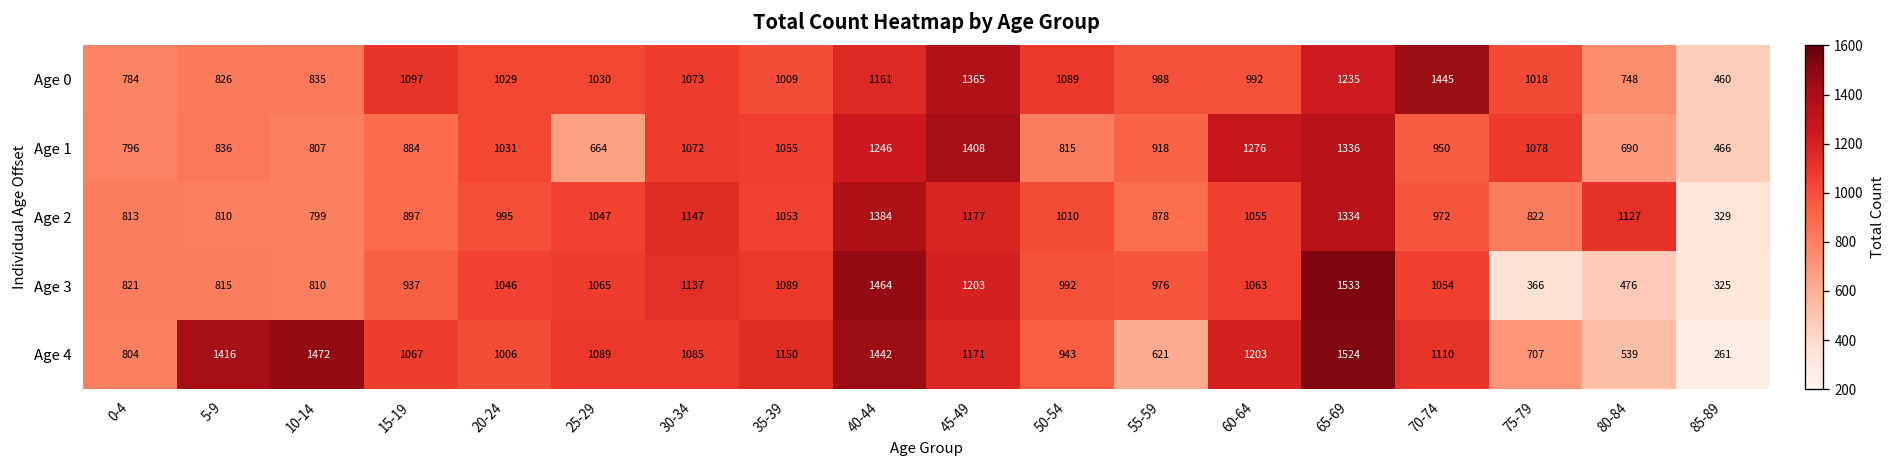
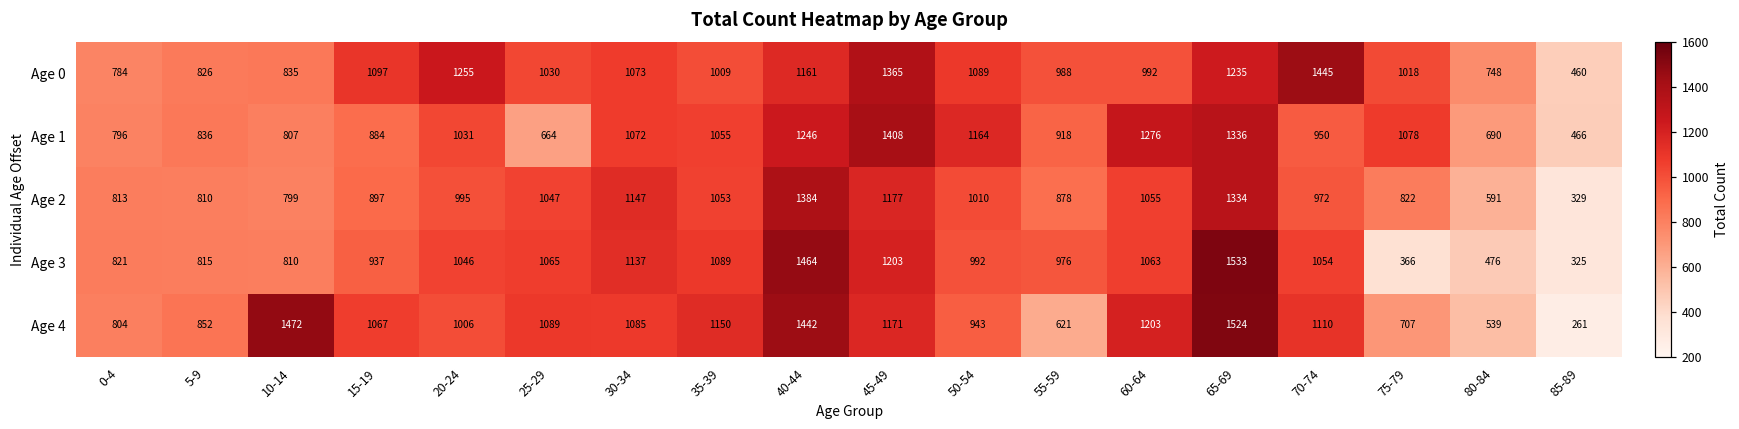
  {
    "Age 0": {
      "0-4": 784,
      "5-9": 826,
      "10-14": 835,
      "15-19": 1097,
-     "20-24": 1029,
+     "20-24": 1255,
      "25-29": 1030,
      "30-34": 1073,
      "35-39": 1009,
      "40-44": 1161,
      "45-49": 1365,
      "50-54": 1089,
      "55-59": 988,
      "60-64": 992,
      "65-69": 1235,
      "70-74": 1445,
      "75-79": 1018,
      "80-84": 748,
      "85-89": 460
    },
    "Age 1": {
      "0-4": 796,
      "5-9": 836,
      "10-14": 807,
      "15-19": 884,
      "20-24": 1031,
      "25-29": 664,
      "30-34": 1072,
      "35-39": 1055,
      "40-44": 1246,
      "45-49": 1408,
-     "50-54": 815,
+     "50-54": 1164,
      "55-59": 918,
      "60-64": 1276,
      "65-69": 1336,
      "70-74": 950,
      "75-79": 1078,
      "80-84": 690,
      "85-89": 466
    },
    "Age 2": {
      "0-4": 813,
      "5-9": 810,
      "10-14": 799,
      "15-19": 897,
      "20-24": 995,
      "25-29": 1047,
      "30-34": 1147,
      "35-39": 1053,
      "40-44": 1384,
      "45-49": 1177,
      "50-54": 1010,
      "55-59": 878,
      "60-64": 1055,
      "65-69": 1334,
      "70-74": 972,
      "75-79": 822,
-     "80-84": 1127,
+     "80-84": 591,
      "85-89": 329
    },
    "Age 3": {
      "0-4": 821,
      "5-9": 815,
      "10-14": 810,
      "15-19": 937,
      "20-24": 1046,
      "25-29": 1065,
      "30-34": 1137,
      "35-39": 1089,
      "40-44": 1464,
      "45-49": 1203,
      "50-54": 992,
      "55-59": 976,
      "60-64": 1063,
      "65-69": 1533,
      "70-74": 1054,
      "75-79": 366,
      "80-84": 476,
      "85-89": 325
    },
    "Age 4": {
      "0-4": 804,
-     "5-9": 1416,
+     "5-9": 852,
      "10-14": 1472,
      "15-19": 1067,
      "20-24": 1006,
      "25-29": 1089,
      "30-34": 1085,
      "35-39": 1150,
      "40-44": 1442,
      "45-49": 1171,
      "50-54": 943,
      "55-59": 621,
      "60-64": 1203,
      "65-69": 1524,
      "70-74": 1110,
      "75-79": 707,
      "80-84": 539,
      "85-89": 261
    }
  }
